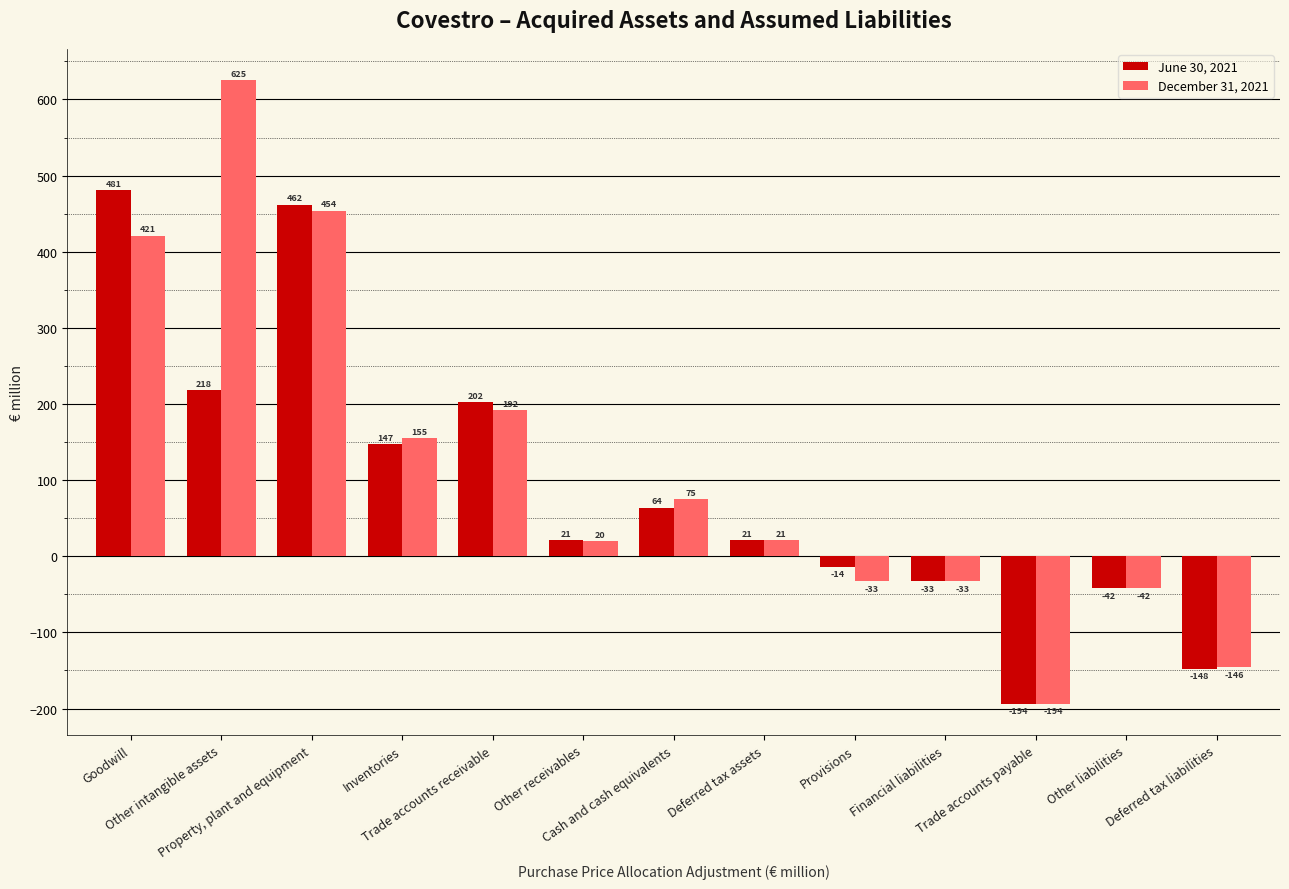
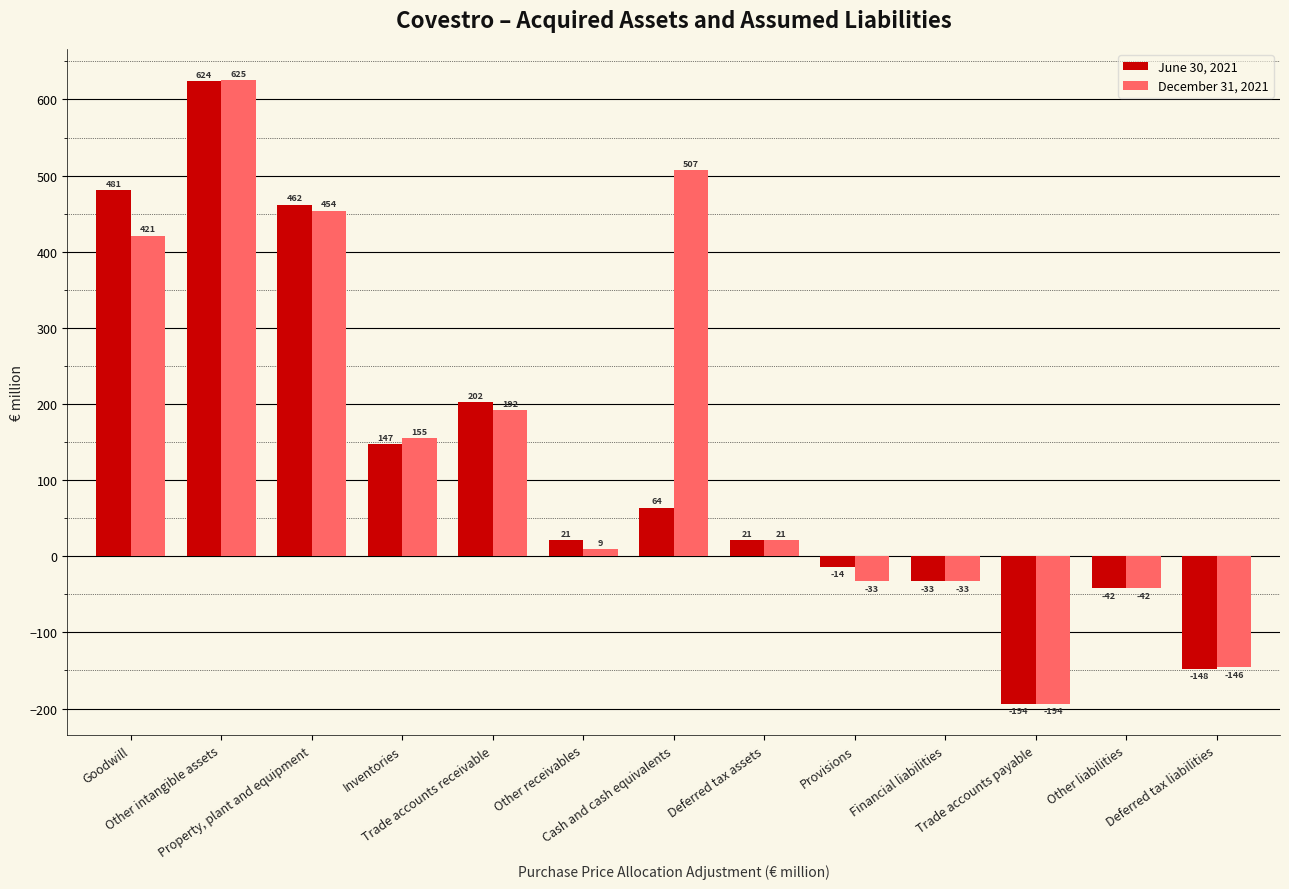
  {
    "June 30, 2021": {
      "Goodwill": 481,
-     "Other intangible assets": 218,
+     "Other intangible assets": 624,
      "Property, plant and equipment": 462,
      "Inventories": 147,
      "Trade accounts receivable": 202,
      "Other receivables": 21,
      "Cash and cash equivalents": 64,
      "Deferred tax assets": 21,
      "Provisions": -14,
      "Financial liabilities": -33,
      "Trade accounts payable": -194,
      "Other liabilities": -42,
      "Deferred tax liabilities": -148
    },
    "December 31, 2021": {
      "Goodwill": 421,
      "Other intangible assets": 625,
      "Property, plant and equipment": 454,
      "Inventories": 155,
      "Trade accounts receivable": 192,
-     "Other receivables": 20,
-     "Cash and cash equivalents": 75,
+     "Other receivables": 9,
+     "Cash and cash equivalents": 507,
      "Deferred tax assets": 21,
      "Provisions": -33,
      "Financial liabilities": -33,
      "Trade accounts payable": -194,
      "Other liabilities": -42,
      "Deferred tax liabilities": -146
    }
  }
